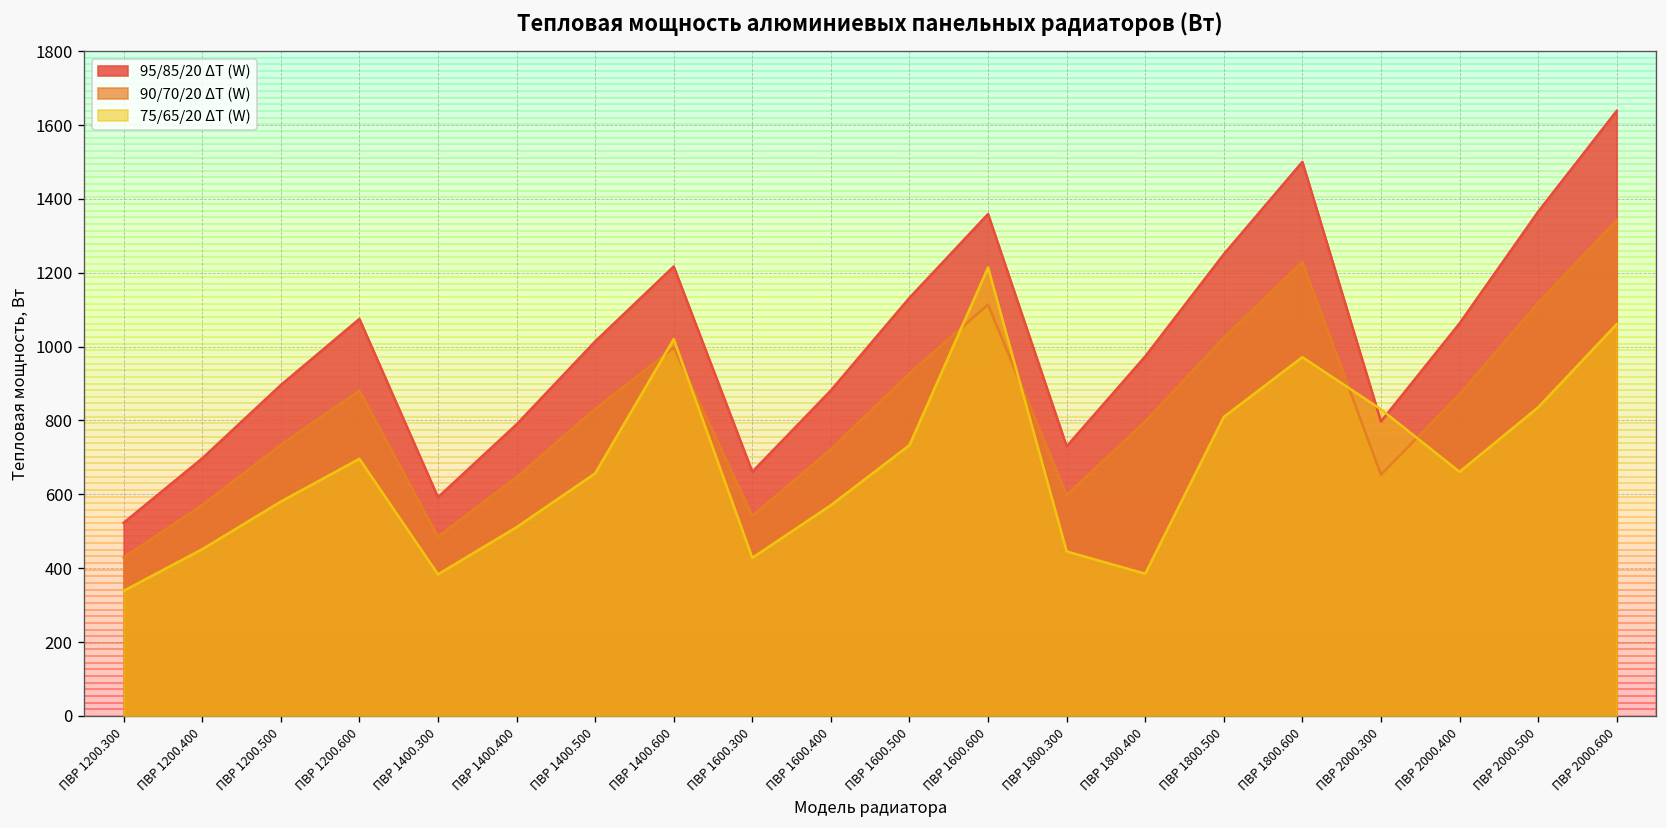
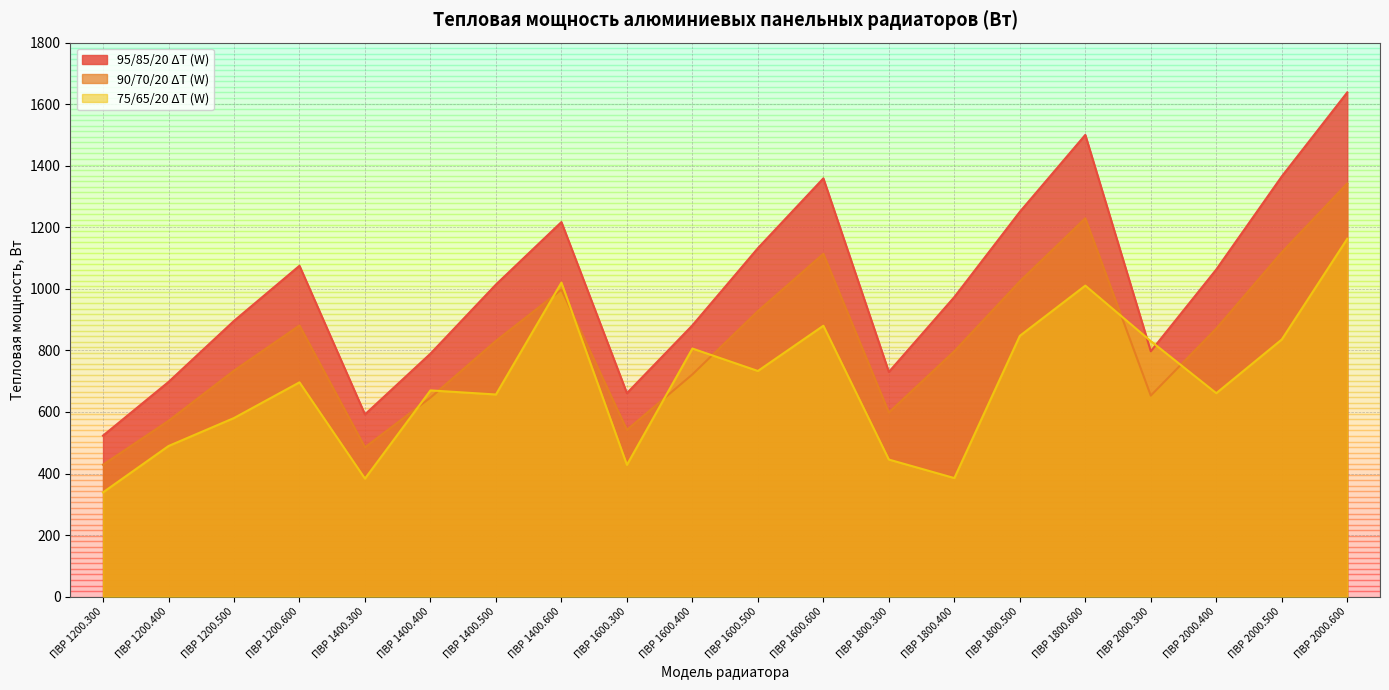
  {
    "75/65/20 ΔT (W)": {
      "ПВР 1200.300": 340,
-     "ПВР 1200.400": 450,
+     "ПВР 1200.400": 490,
      "ПВР 1200.500": 580,
      "ПВР 1200.600": 700,
      "ПВР 1400.300": 380,
-     "ПВР 1400.400": 510,
+     "ПВР 1400.400": 670,
      "ПВР 1400.500": 660,
      "ПВР 1400.600": 1020,
      "ПВР 1600.300": 430,
-     "ПВР 1600.400": 570,
+     "ПВР 1600.400": 810,
      "ПВР 1600.500": 730,
-     "ПВР 1600.600": 1210,
+     "ПВР 1600.600": 880,
      "ПВР 1800.300": 450,
      "ПВР 1800.400": 390,
-     "ПВР 1800.500": 810,
-     "ПВР 1800.600": 970,
+     "ПВР 1800.500": 850,
+     "ПВР 1800.600": 1010,
      "ПВР 2000.300": 830,
      "ПВР 2000.400": 660,
      "ПВР 2000.500": 840,
-     "ПВР 2000.600": 1060
+     "ПВР 2000.600": 1160
    }
  }
